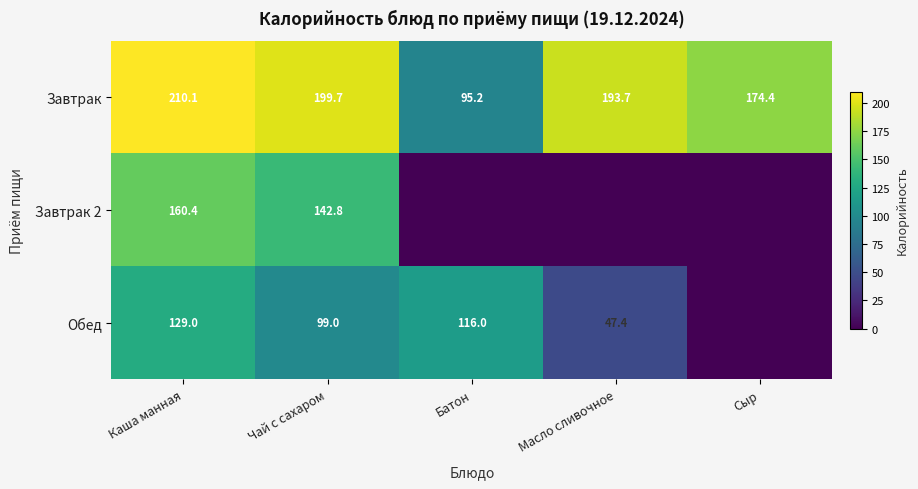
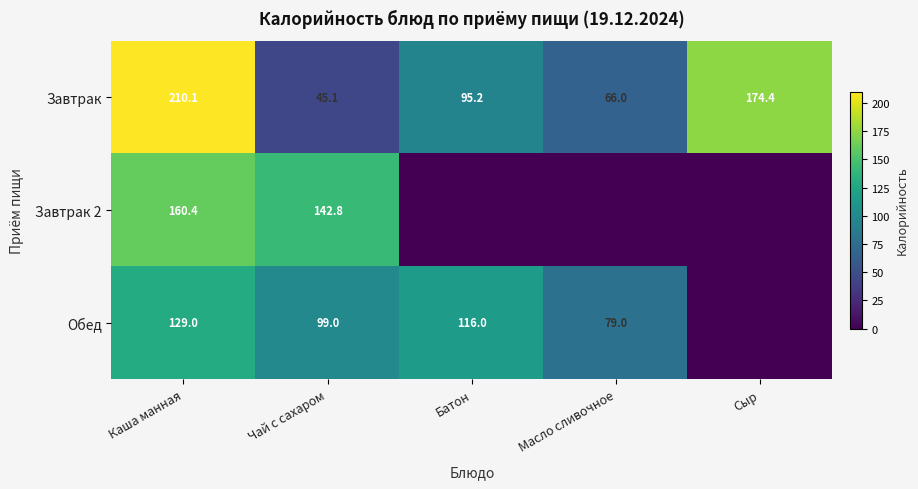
  {
    "Завтрак": {
      "Каша манная": 210.1,
-     "Чай с сахаром": 199.7,
+     "Чай с сахаром": 45.1,
      "Батон": 95.2,
-     "Масло сливочное": 193.7,
+     "Масло сливочное": 66.0,
      "Сыр": 174.4
    },
    "Завтрак 2": {
      "Каша манная": 160.4,
      "Чай с сахаром": 142.8
    },
    "Обед": {
      "Каша манная": 129.0,
      "Чай с сахаром": 99.0,
      "Батон": 116.0,
-     "Масло сливочное": 47.4
+     "Масло сливочное": 79.0
    }
  }
